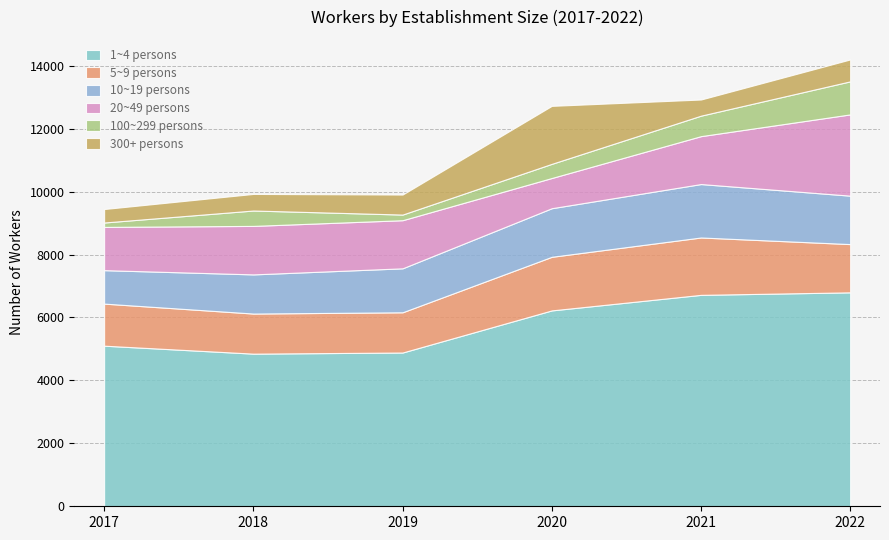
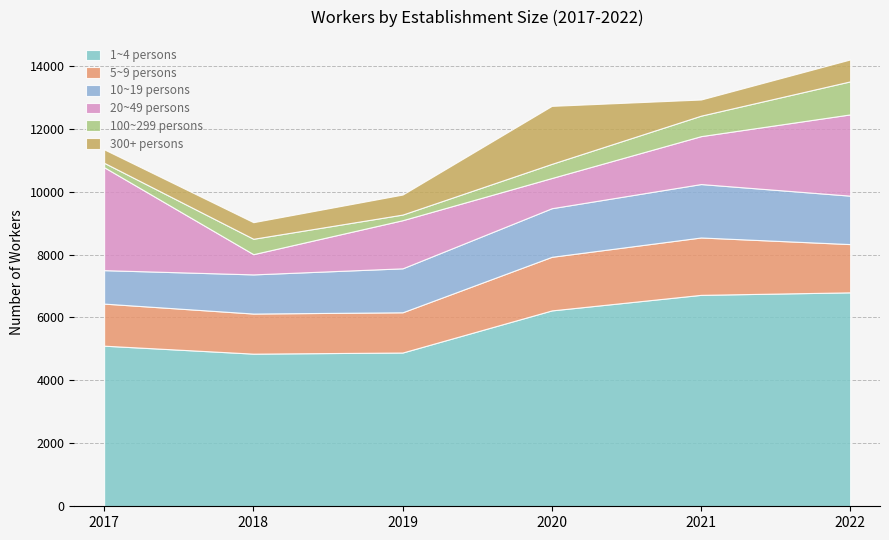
  {
    "20~49 persons": {
-     "2017": 1400,
-     "2018": 1500,
+     "2017": 3300,
+     "2018": 600,
      "2019": 1500,
      "2020": 1000,
      "2021": 1500,
      "2022": 2600
    }
  }
